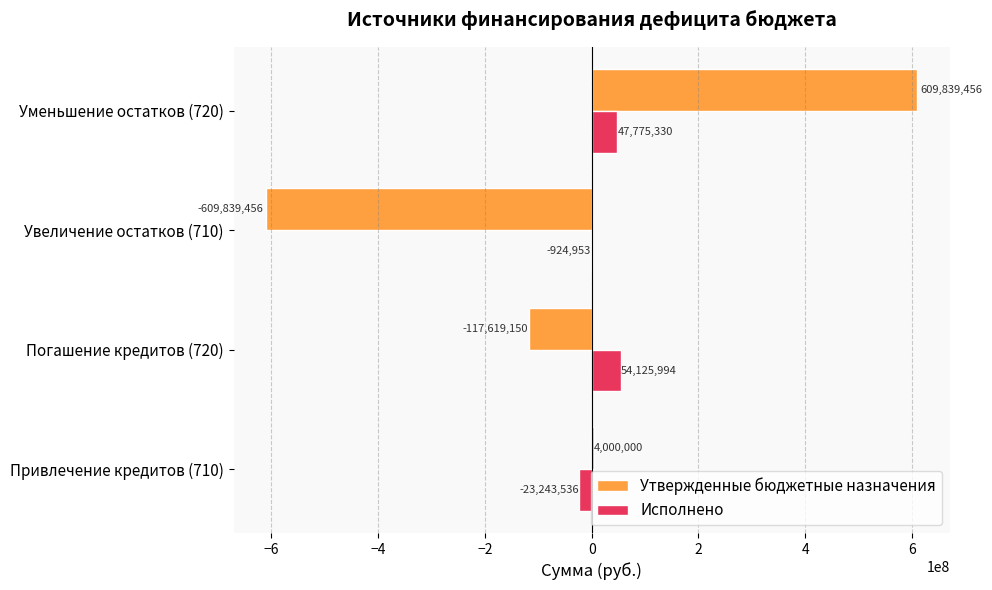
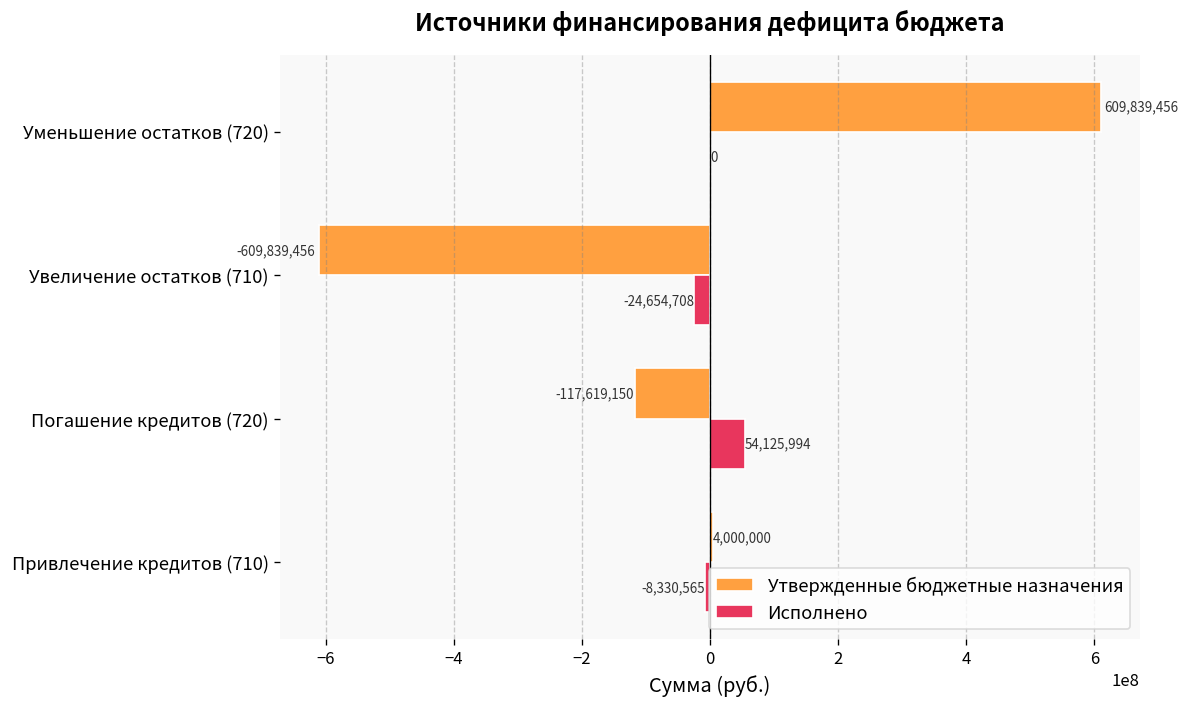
  {
    "Утвержденные бюджетные назначения": {
      "Уменьшение остатков (720)": "609,839,456",
      "Увеличение остатков (710)": "-609,839,456",
      "Погашение кредитов (720)": "-117,619,150",
      "Привлечение кредитов (710)": "4,000,000"
    },
    "Исполнено": {
-     "Уменьшение остатков (720)": "47,775,330",
-     "Увеличение остатков (710)": "-924,953",
+     "Уменьшение остатков (720)": "0",
+     "Увеличение остатков (710)": "-24,654,708",
      "Погашение кредитов (720)": "54,125,994",
-     "Привлечение кредитов (710)": "-23,243,536"
+     "Привлечение кредитов (710)": "-8,330,565"
    }
  }
